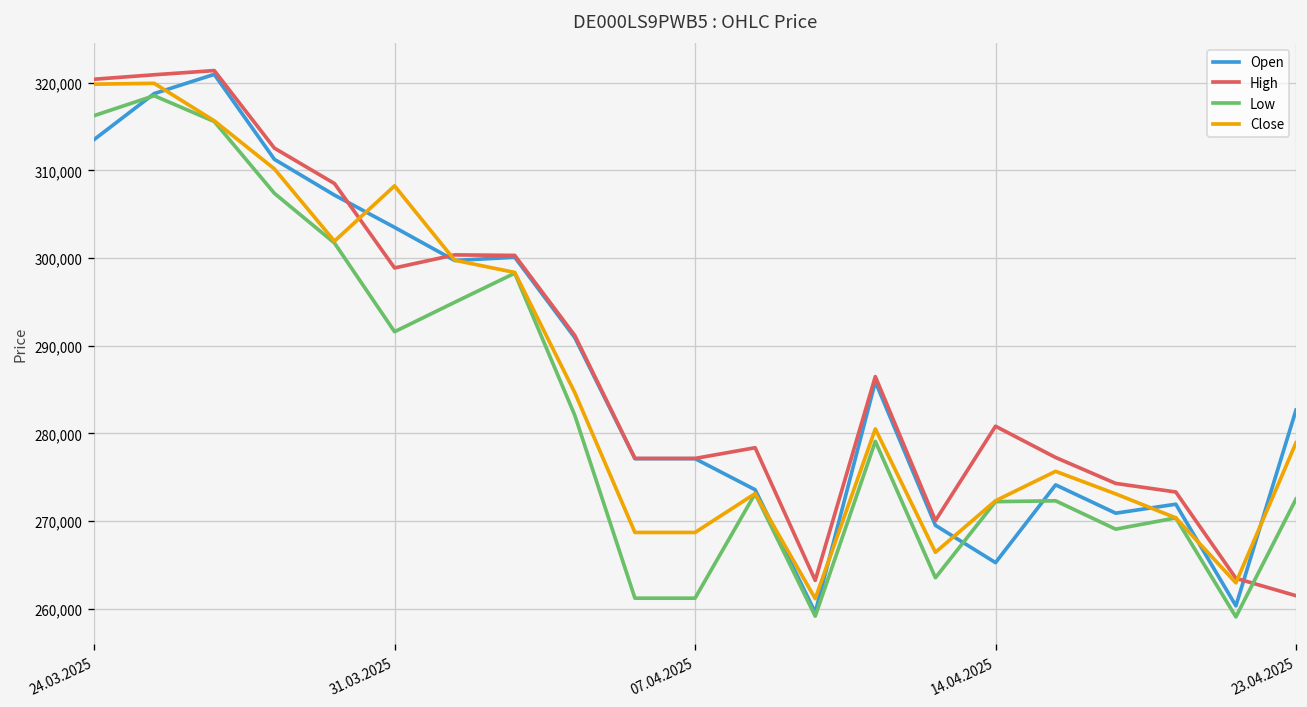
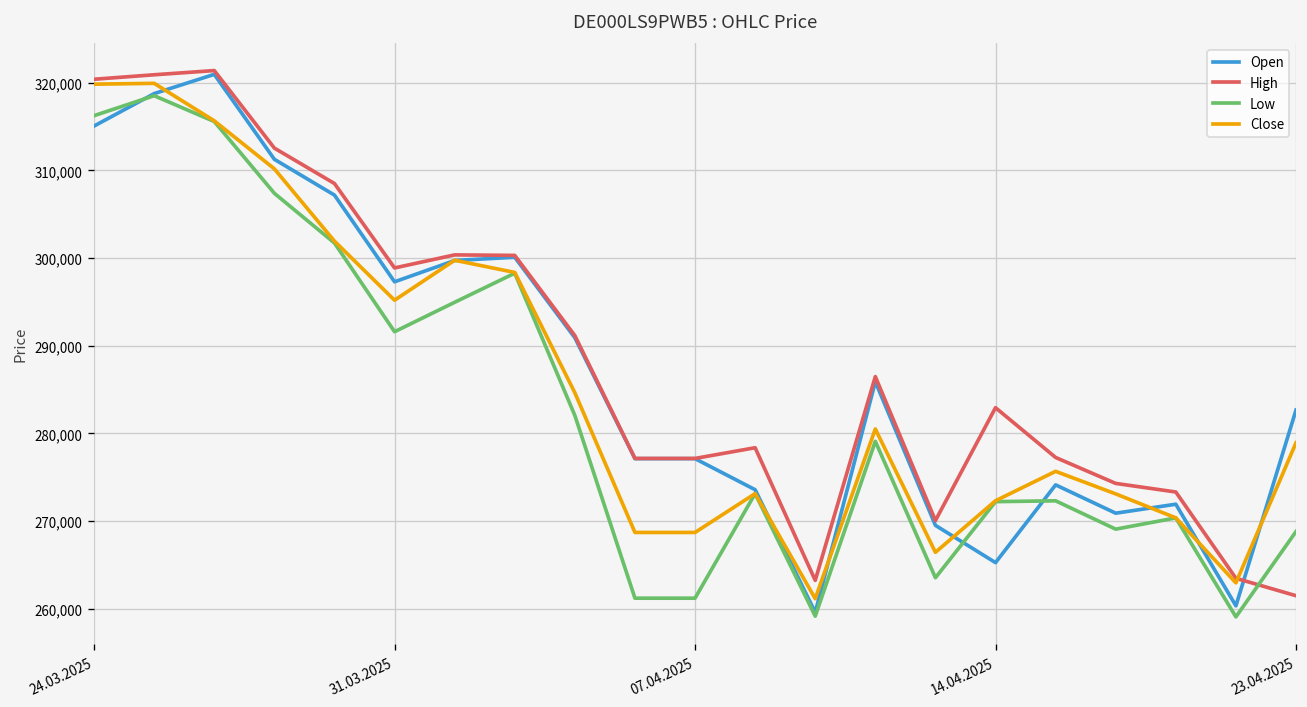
  {
    "Open": {
-     "24.03.2025": "314,000",
-     "31.03.2025": "304,000",
+     "24.03.2025": "315,000",
+     "31.03.2025": "297,000",
      "14.04.2025": "265,000",
      "23.04.2025": "283,000"
    },
    "High": {
      "24.03.2025": "320,000",
      "31.03.2025": "299,000",
-     "14.04.2025": "281,000",
+     "14.04.2025": "283,000",
      "23.04.2025": "262,000"
    },
    "Low": {
      "24.03.2025": "316,000",
      "31.03.2025": "292,000",
      "07.04.2025": "261,000",
-     "23.04.2025": "273,000"
+     "23.04.2025": "269,000"
    },
    "Close": {
      "24.03.2025": "320,000",
-     "31.03.2025": "308,000",
+     "31.03.2025": "295,000",
      "07.04.2025": "269,000",
      "23.04.2025": "279,000"
    }
  }
